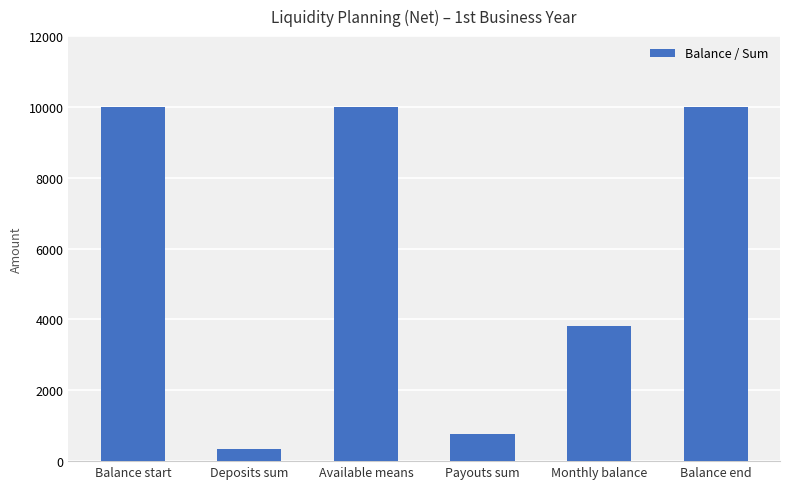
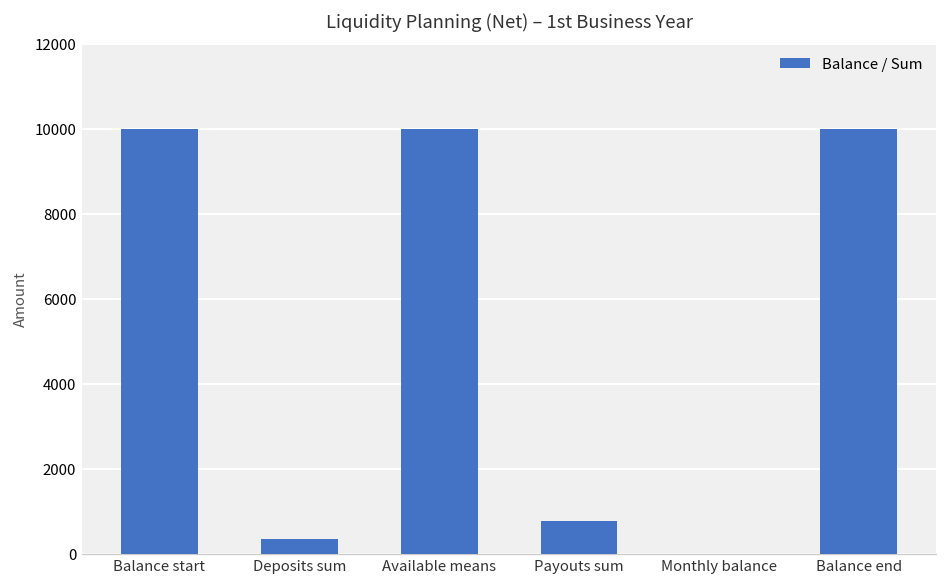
  {
    "Balance start": 10000,
    "Deposits sum": 300,
    "Available means": 10000,
    "Payouts sum": 800,
-   "Monthly balance": 3800,
+   "Monthly balance": 0,
    "Balance end": 10000
  }
